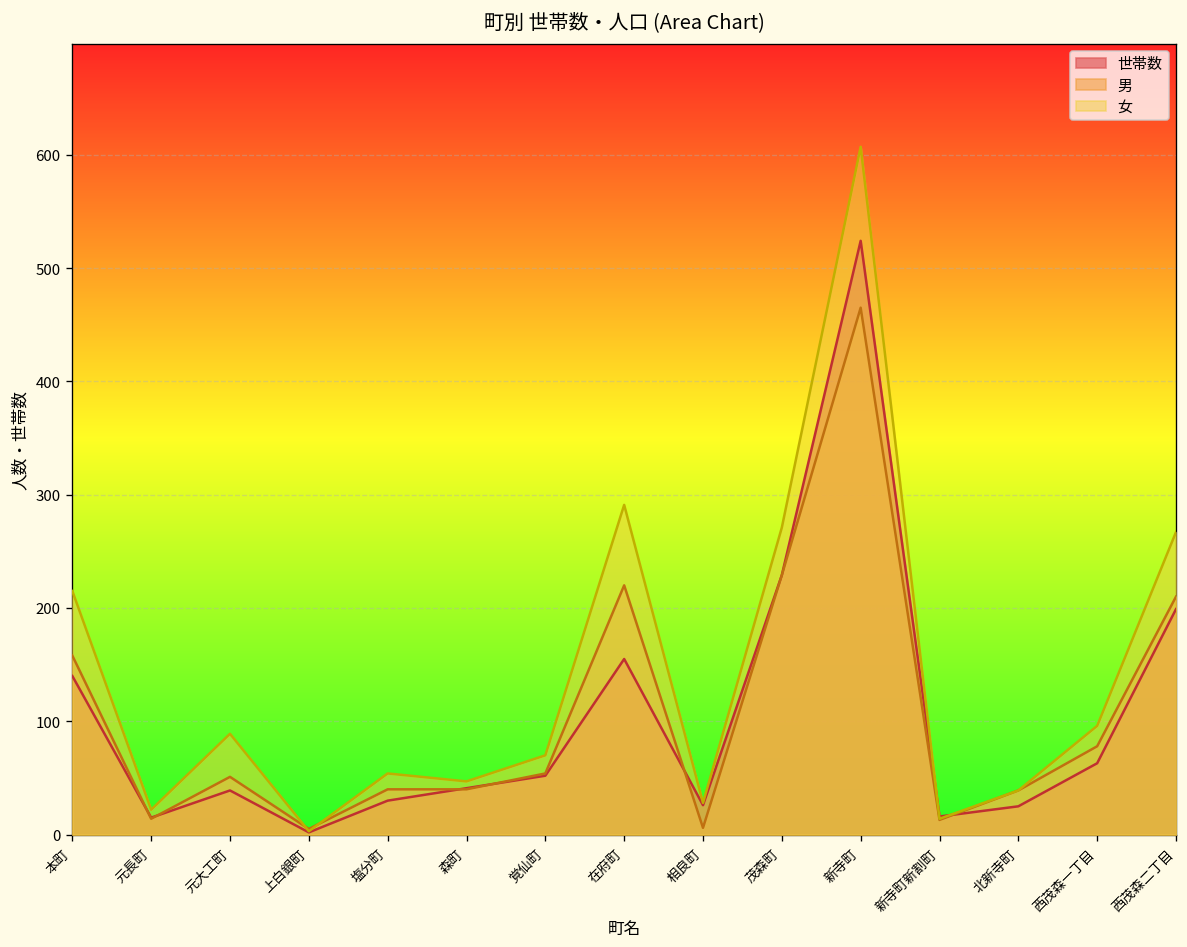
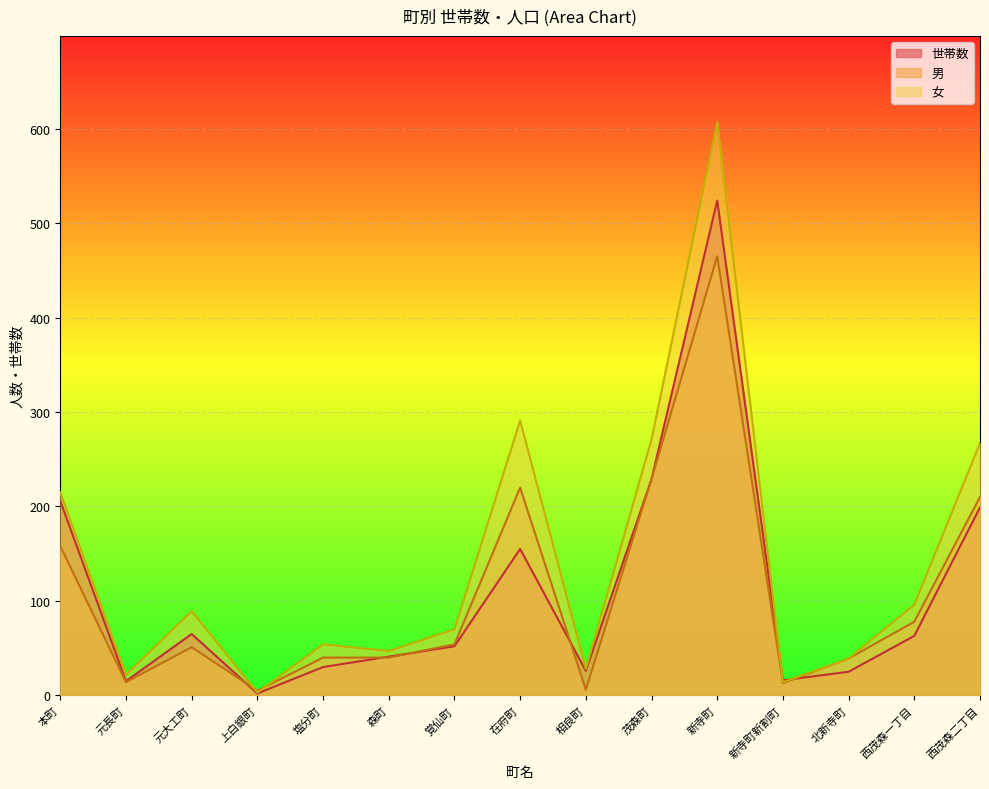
  {
    "世帯数": {
-     "本町": 140,
-     "元大工町": 40,
+     "本町": 210,
+     "元大工町": 70,
      "塩分町": 30,
      "在府町": 160,
      "新寺町": 520,
      "北新寺町": 30,
      "西茂森一丁目": 60,
      "西茂森二丁目": 200
    }
  }
